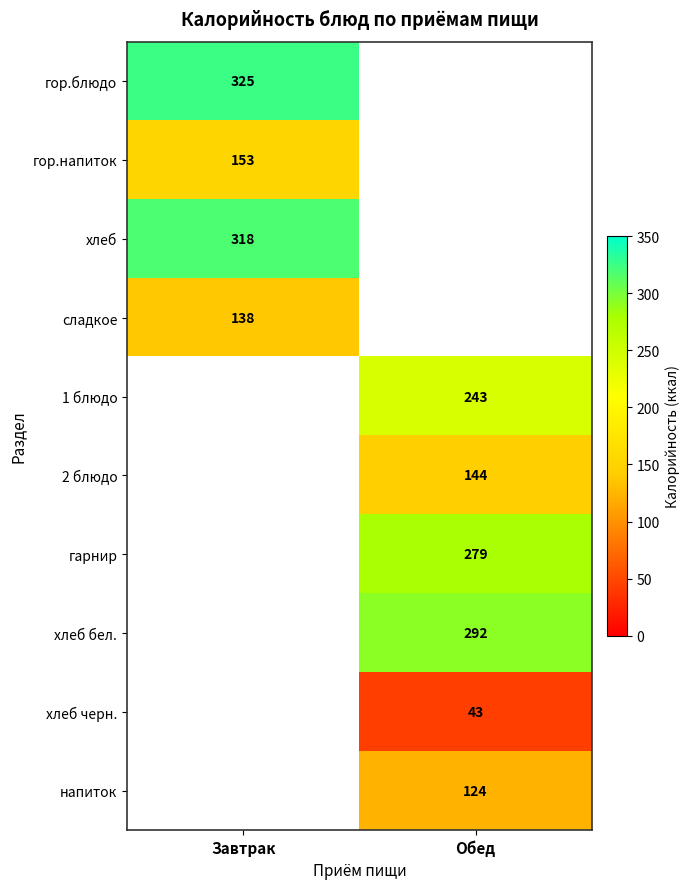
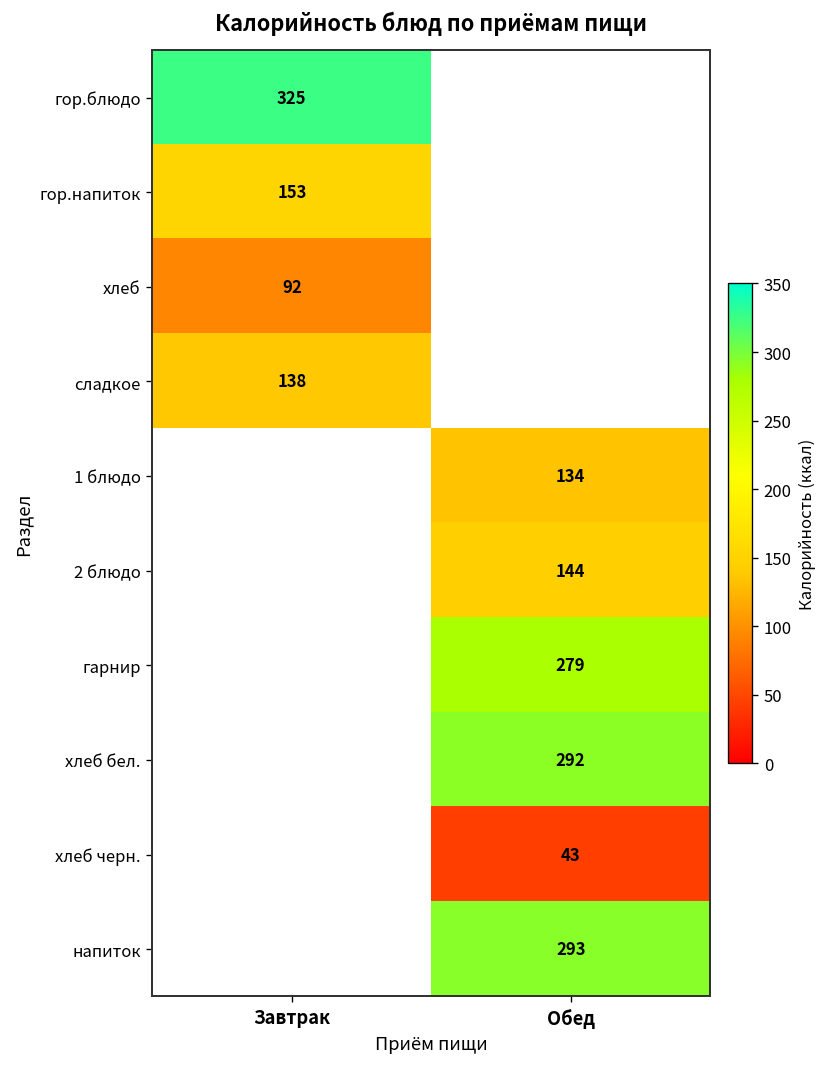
  {
    "гор.блюдо": {
      "Завтрак": 325
    },
    "гор.напиток": {
      "Завтрак": 153
    },
    "хлеб": {
-     "Завтрак": 318
+     "Завтрак": 92
    },
    "сладкое": {
      "Завтрак": 138
    },
    "1 блюдо": {
-     "Обед": 243
+     "Обед": 134
    },
    "2 блюдо": {
      "Обед": 144
    },
    "гарнир": {
      "Обед": 279
    },
    "хлеб бел.": {
      "Обед": 292
    },
    "хлеб черн.": {
      "Обед": 43
    },
    "напиток": {
-     "Обед": 124
+     "Обед": 293
    }
  }
